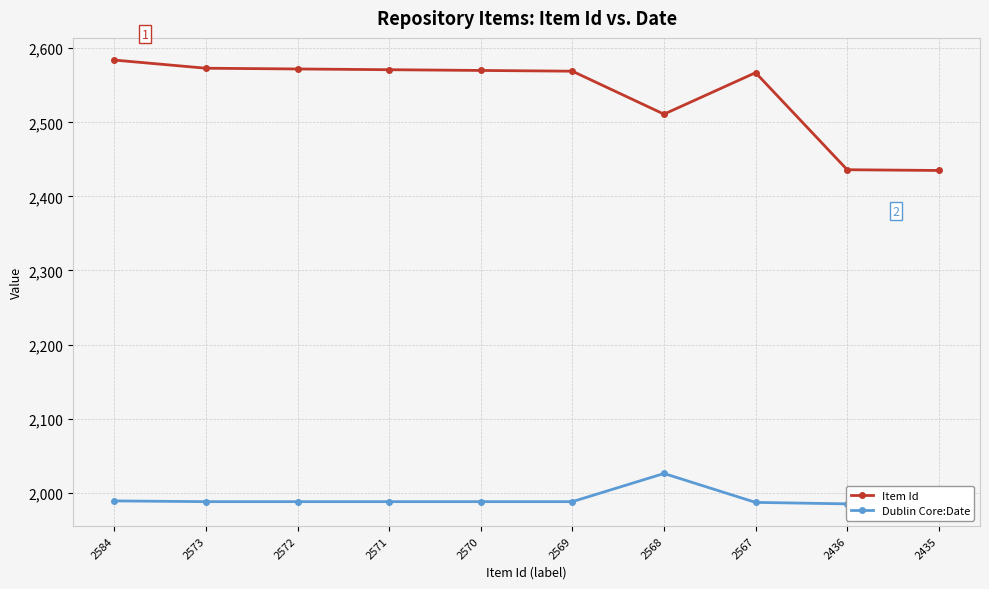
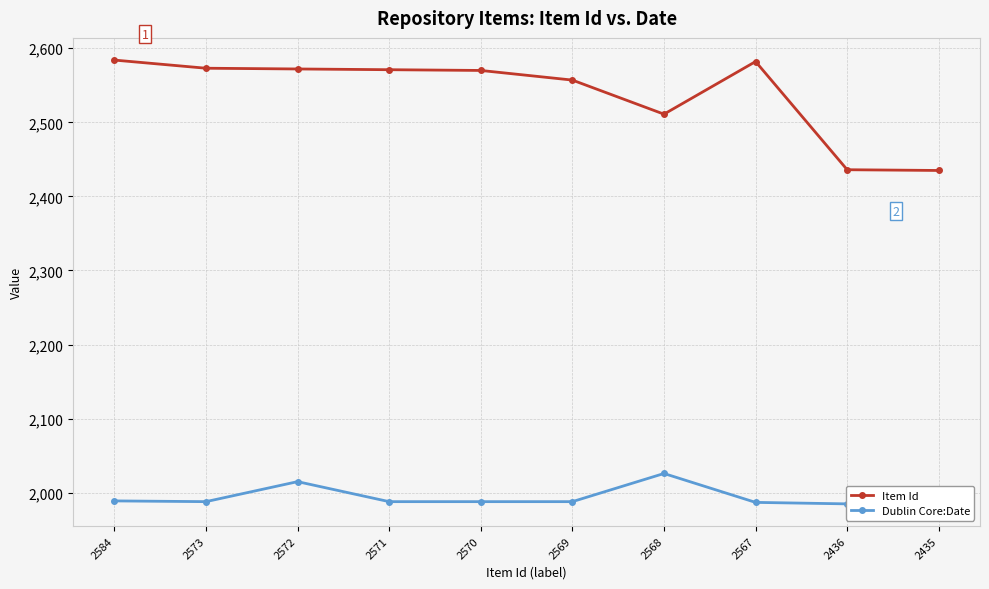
  {
    "Item Id": {
      "2584": "2,580",
      "2573": "2,570",
      "2572": "2,570",
      "2571": "2,570",
      "2570": "2,570",
-     "2569": "2,570",
+     "2569": "2,560",
      "2568": "2,510",
-     "2567": "2,570",
+     "2567": "2,580",
      "2436": "2,440",
      "2435": "2,440"
    },
    "Dublin Core:Date": {
      "2584": "1,990",
      "2573": "1,990",
-     "2572": "1,990",
+     "2572": "2,020",
      "2571": "1,990",
      "2570": "1,990",
      "2569": "1,990",
      "2568": "2,030",
      "2567": "1,990"
    }
  }
